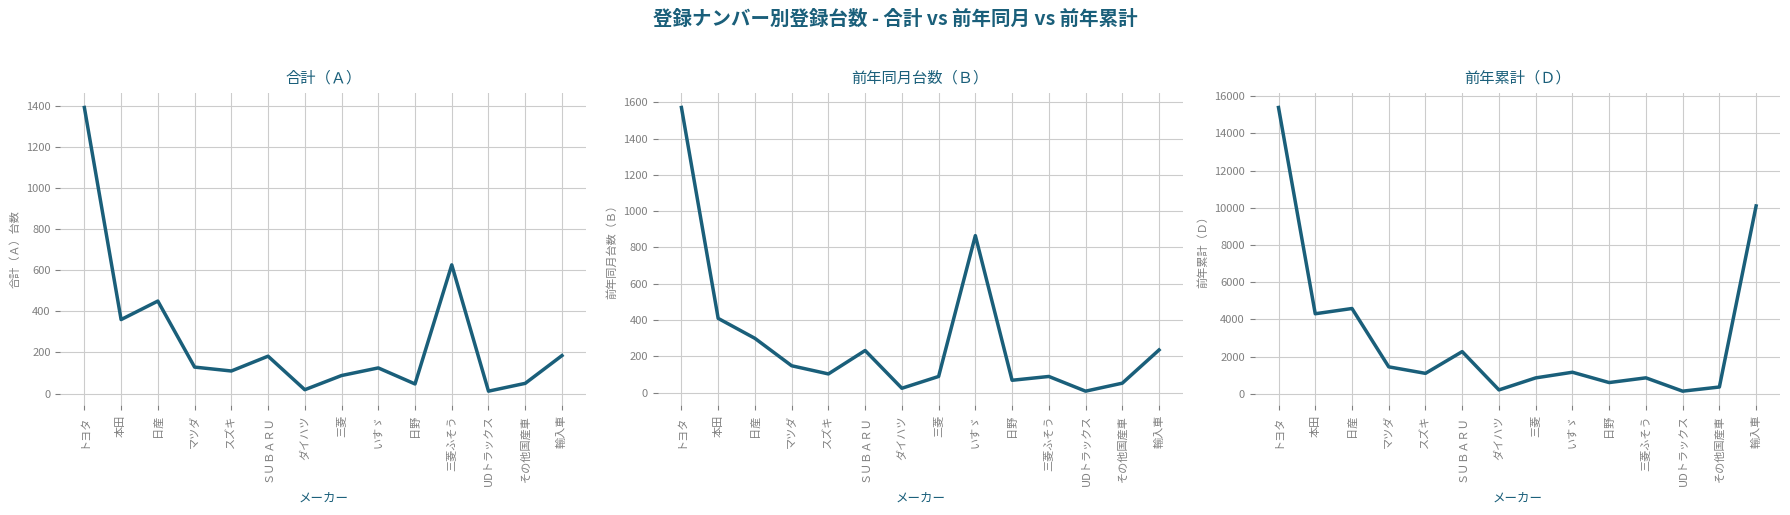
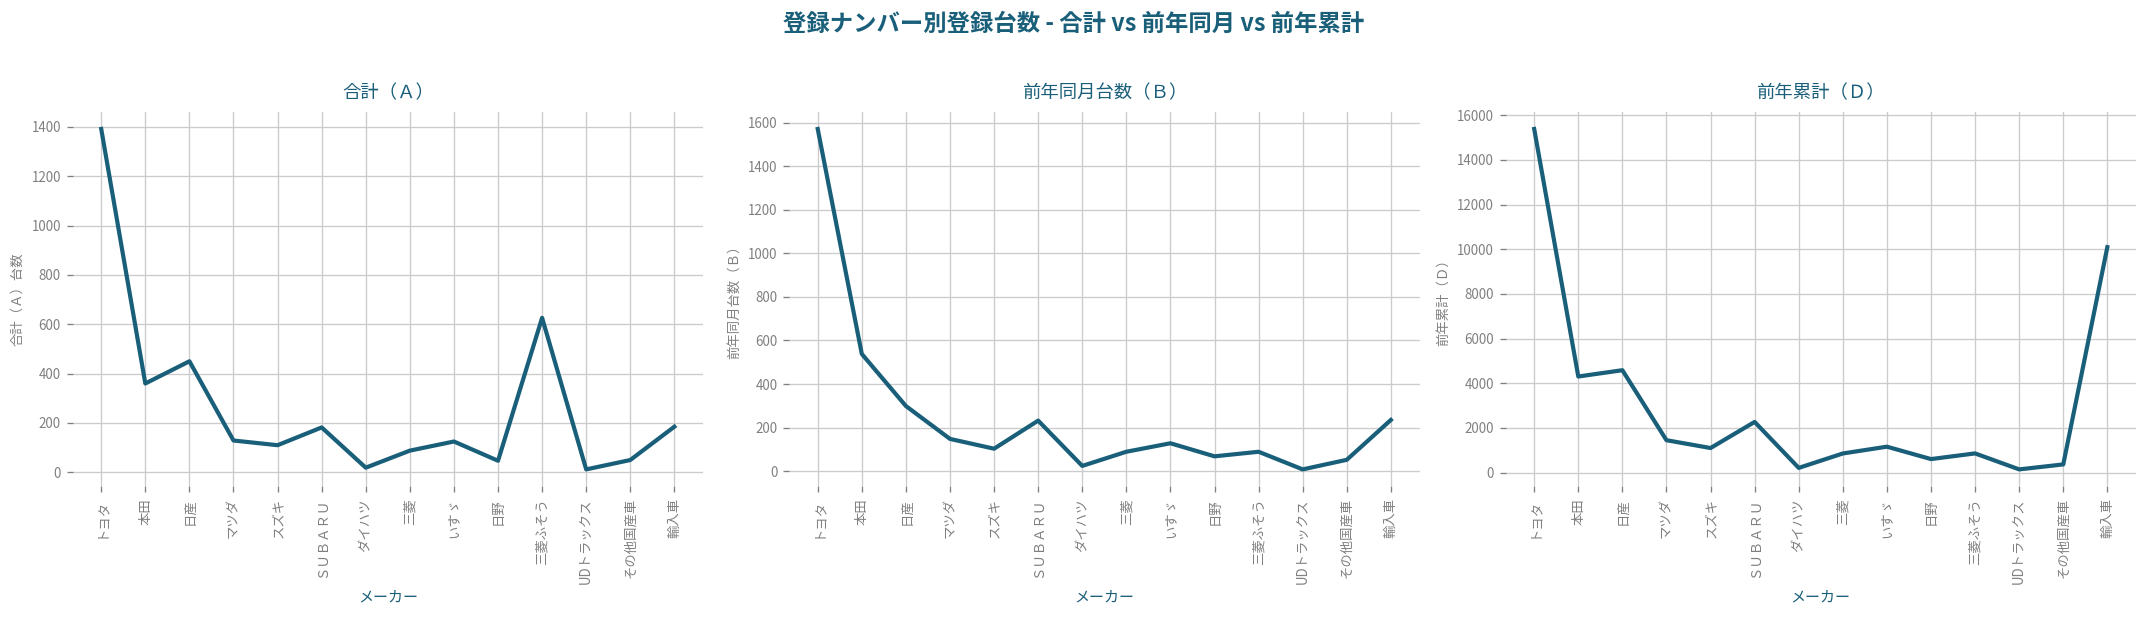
  {
    "合計（Ａ）": {
      "トヨタ": 1390,
      "本田": 360,
      "日産": 450,
      "マツダ": 130,
      "スズキ": 110,
      "ＳＵＢＡＲＵ": 180,
      "ダイハツ": 20,
      "三菱": 90,
      "いすゞ": 130,
      "日野": 50,
      "三菱ふそう": 630,
      "UDトラックス": 10,
      "その他国産車": 50,
      "輸入車": 190
    },
    "前年同月台数（Ｂ）": {
      "トヨタ": 1570,
-     "本田": 410,
+     "本田": 540,
      "日産": 300,
      "マツダ": 150,
      "スズキ": 100,
      "ＳＵＢＡＲＵ": 230,
      "ダイハツ": 20,
      "三菱": 90,
-     "いすゞ": 870,
+     "いすゞ": 130,
      "日野": 70,
      "三菱ふそう": 90,
      "UDトラックス": 10,
      "その他国産車": 50,
      "輸入車": 240
    },
    "前年累計（Ｄ）": {
      "トヨタ": 15400,
      "本田": 4300,
      "日産": 4600,
      "マツダ": 1500,
      "スズキ": 1100,
      "ＳＵＢＡＲＵ": 2300,
      "ダイハツ": 200,
      "三菱": 900,
      "いすゞ": 1200,
      "日野": 600,
      "三菱ふそう": 900,
      "UDトラックス": 100,
      "その他国産車": 400,
      "輸入車": 10100
    }
  }
